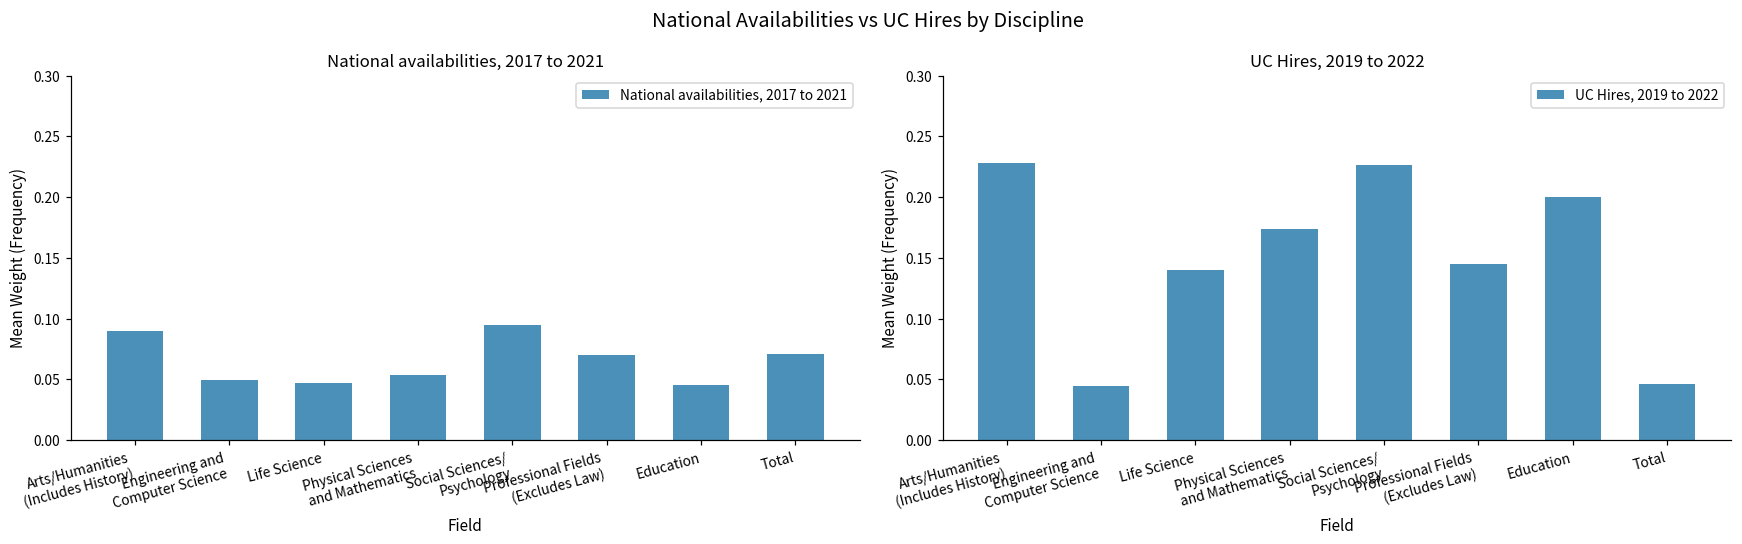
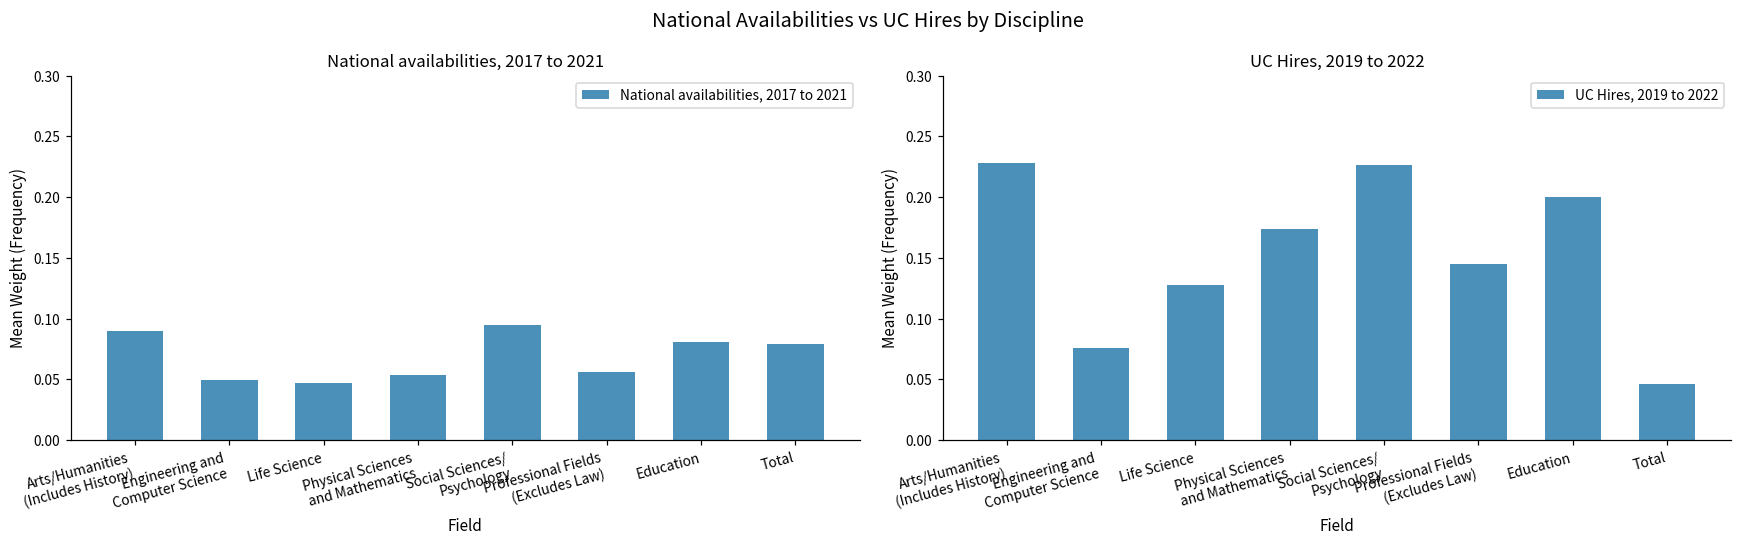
  {
    "National availabilities, 2017 to 2021": {
      "Arts/Humanities (Includes History)": 0.090,
      "Engineering and Computer Science": 0.049,
      "Life Science": 0.047,
      "Physical Sciences and Mathematics": 0.053,
      "Social Sciences/ Psychology": 0.094,
-     "Professional Fields (Excludes Law)": 0.070,
-     "Education": 0.045,
-     "Total": 0.071
+     "Professional Fields (Excludes Law)": 0.056,
+     "Education": 0.080,
+     "Total": 0.079
    },
    "UC Hires, 2019 to 2022": {
      "Arts/Humanities (Includes History)": 0.228,
-     "Engineering and Computer Science": 0.045,
-     "Life Science": 0.140,
+     "Engineering and Computer Science": 0.076,
+     "Life Science": 0.128,
      "Physical Sciences and Mathematics": 0.174,
      "Social Sciences/ Psychology": 0.226,
      "Professional Fields (Excludes Law)": 0.145,
      "Education": 0.200,
      "Total": 0.046
    }
  }
